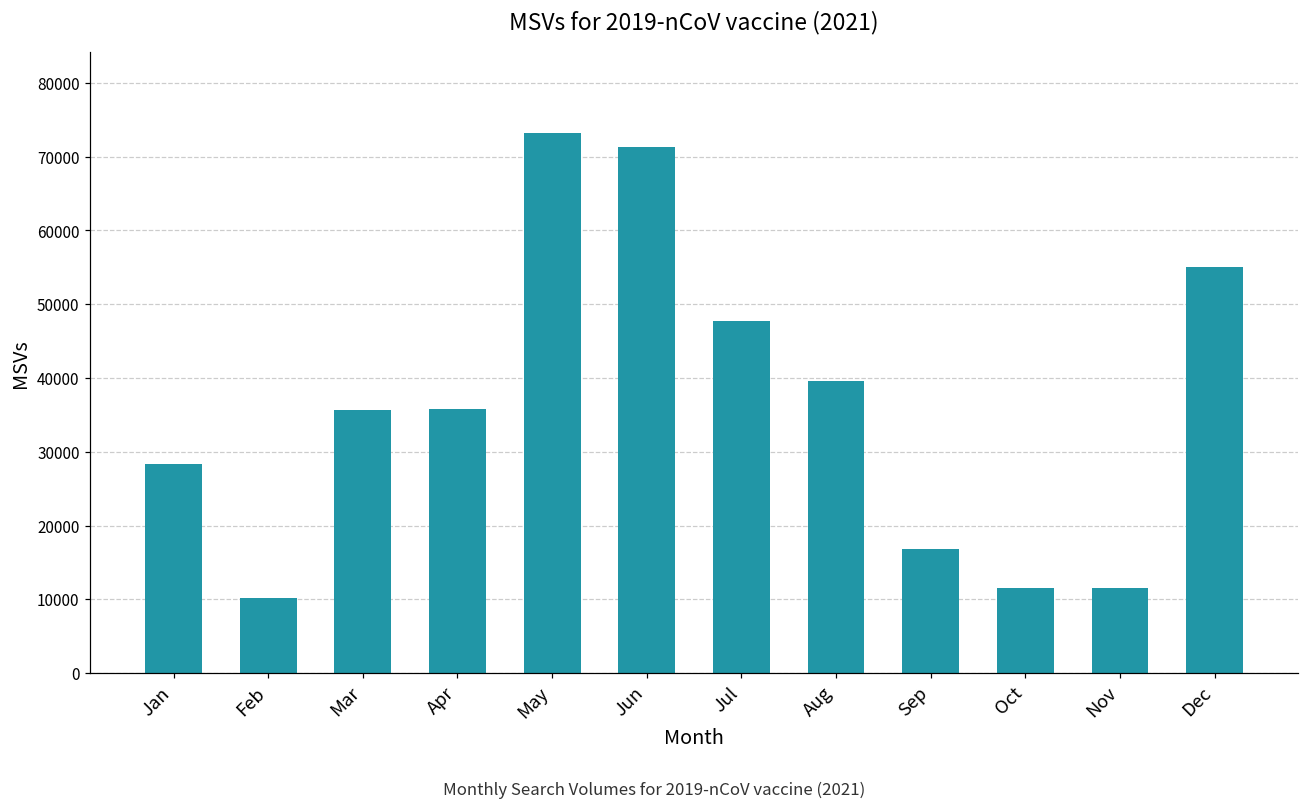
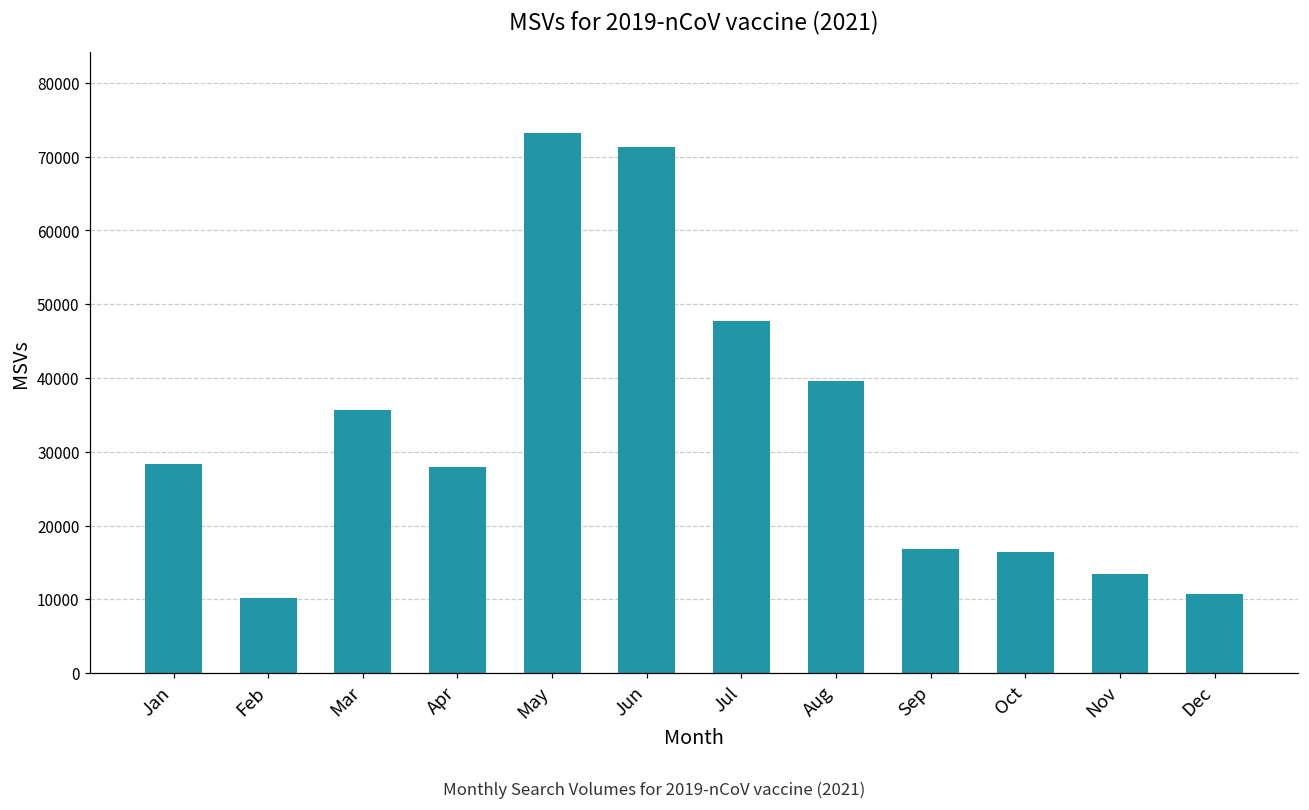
  {
    "Jan": 28000,
    "Feb": 10000,
    "Mar": 36000,
-   "Apr": 36000,
+   "Apr": 28000,
    "May": 73000,
    "Jun": 71000,
    "Jul": 48000,
    "Aug": 40000,
    "Sep": 17000,
-   "Oct": 12000,
-   "Nov": 12000,
-   "Dec": 55000
+   "Oct": 16000,
+   "Nov": 13000,
+   "Dec": 11000
  }
